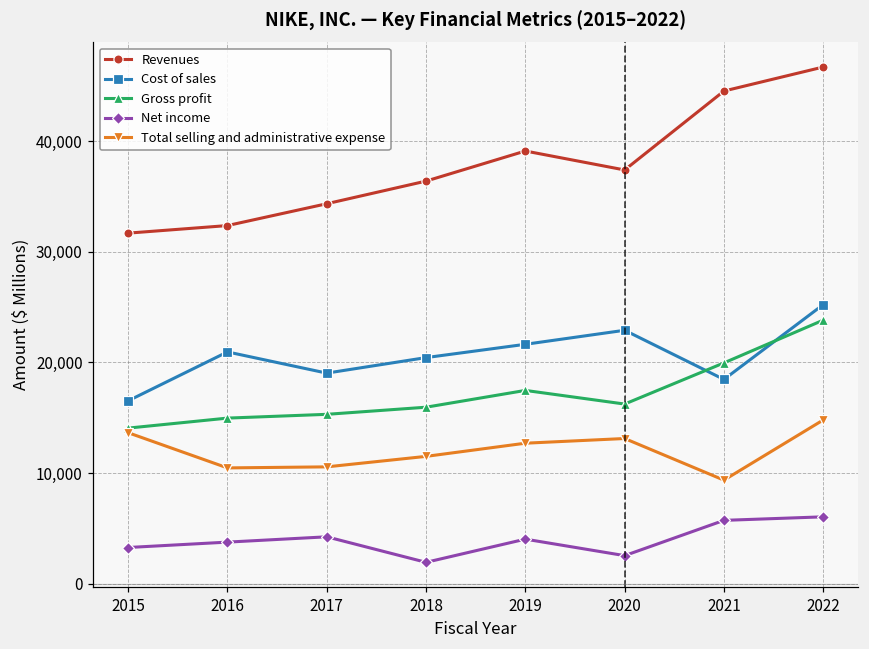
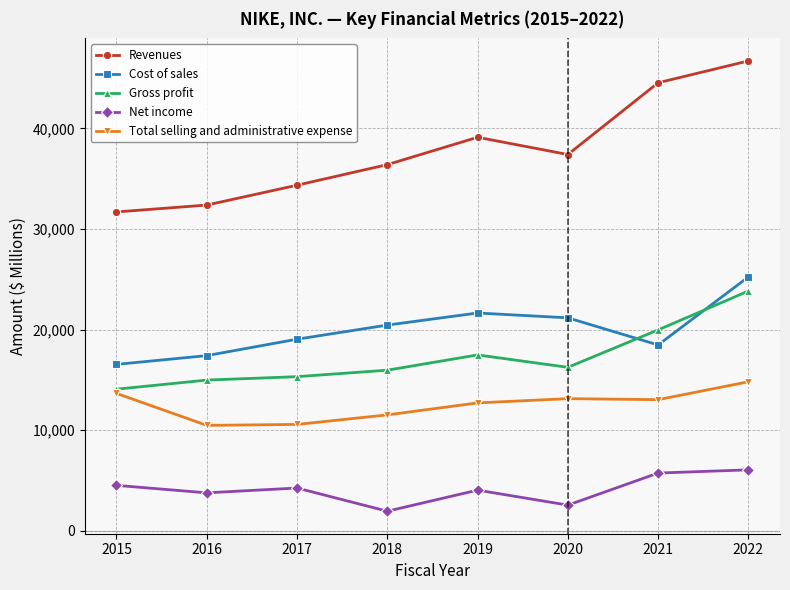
  {
    "Revenues": {
      "2015": "31,700",
      "2016": "32,400",
      "2017": "34,400",
      "2018": "36,400",
      "2019": "39,100",
      "2020": "37,400",
      "2021": "44,500",
      "2022": "46,700"
    },
    "Cost of sales": {
      "2015": "16,500",
-     "2016": "21,000",
+     "2016": "17,400",
      "2017": "19,000",
      "2018": "20,400",
      "2019": "21,600",
-     "2020": "22,900",
+     "2020": "21,200",
      "2021": "18,500",
      "2022": "25,200"
    },
    "Gross profit": {
      "2015": "14,100",
      "2016": "15,000",
      "2017": "15,300",
      "2018": "16,000",
      "2019": "17,500",
      "2020": "16,200",
      "2021": "20,000",
      "2022": "23,800"
    },
    "Net income": {
-     "2015": "3,300",
+     "2015": "4,500",
      "2016": "3,800",
      "2017": "4,200",
      "2018": "1,900",
      "2019": "4,000",
      "2020": "2,500",
      "2021": "5,700",
      "2022": "6,000"
    },
    "Total selling and administrative expense": {
      "2015": "13,700",
      "2016": "10,500",
      "2017": "10,600",
      "2018": "11,500",
      "2019": "12,700",
      "2020": "13,100",
-     "2021": "9,400",
+     "2021": "13,000",
      "2022": "14,800"
    }
  }
